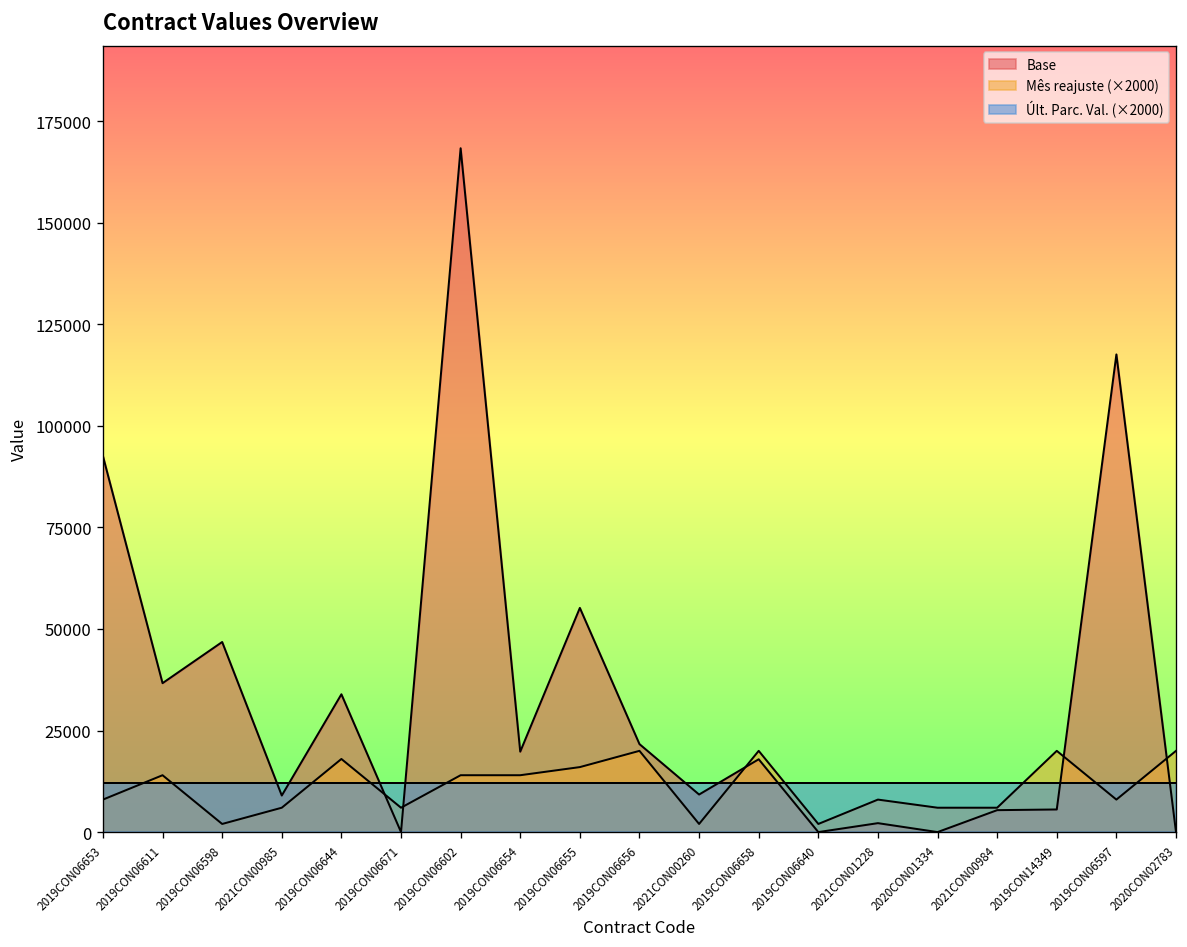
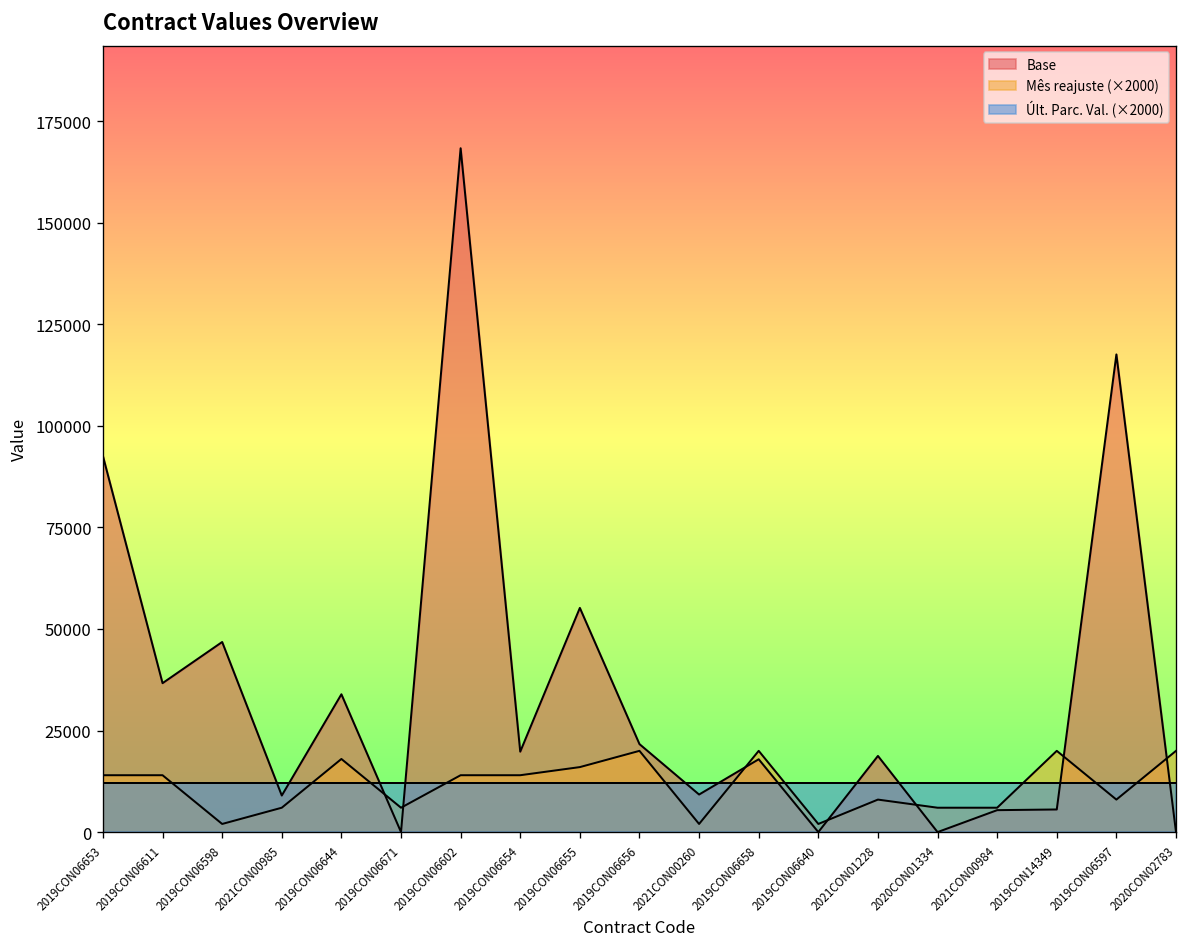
  {
    "Base": {
      "2019CON06653": 93000,
      "2019CON06611": 37000,
      "2019CON06598": 47000,
      "2021CON00985": 9000,
      "2019CON06644": 34000,
      "2019CON06671": 0,
      "2019CON06602": 168000,
      "2019CON06654": 20000,
      "2019CON06655": 55000,
      "2019CON06656": 22000,
      "2021CON00260": 9000,
      "2019CON06658": 18000,
      "2019CON06640": 0,
-     "2021CON01228": 2000,
+     "2021CON01228": 19000,
      "2020CON01334": 0,
      "2019CON14349": 6000,
      "2019CON06597": 118000,
      "2020CON02783": 0
    },
    "Mês reajuste (×2000)": {
-     "2019CON06653": 8000,
+     "2019CON06653": 14000,
      "2019CON06611": 14000,
      "2019CON06598": 2000,
      "2021CON00985": 6000,
      "2019CON06644": 18000,
      "2019CON06671": 6000,
      "2019CON06602": 14000,
      "2019CON06654": 14000,
      "2019CON06655": 16000,
      "2019CON06656": 20000,
      "2021CON00260": 2000,
      "2019CON06658": 20000,
      "2019CON06640": 2000,
      "2021CON01228": 8000,
      "2020CON01334": 6000,
      "2019CON14349": 20000,
      "2019CON06597": 8000,
      "2020CON02783": 20000
    },
    "Últ. Parc. Val. (×2000)": {
      "2019CON06653": 12000,
      "2019CON06611": 12000,
      "2019CON06598": 12000,
      "2021CON00985": 12000,
      "2019CON06644": 12000,
      "2019CON06671": 12000,
      "2019CON06602": 12000,
      "2019CON06654": 12000,
      "2019CON06655": 12000,
      "2019CON06656": 12000,
      "2021CON00260": 12000,
      "2019CON06658": 12000,
      "2019CON06640": 12000,
      "2021CON01228": 12000,
      "2020CON01334": 12000,
      "2021CON00984": 12000,
      "2019CON14349": 12000,
      "2019CON06597": 12000,
      "2020CON02783": 12000
    }
  }
